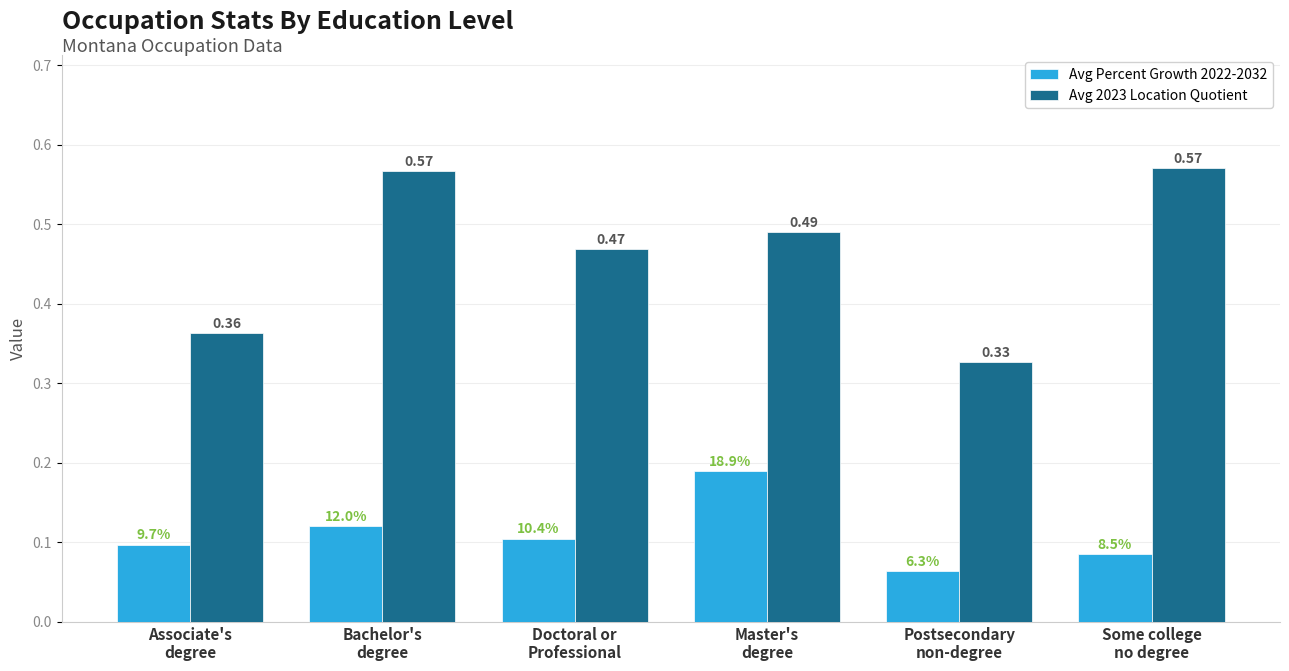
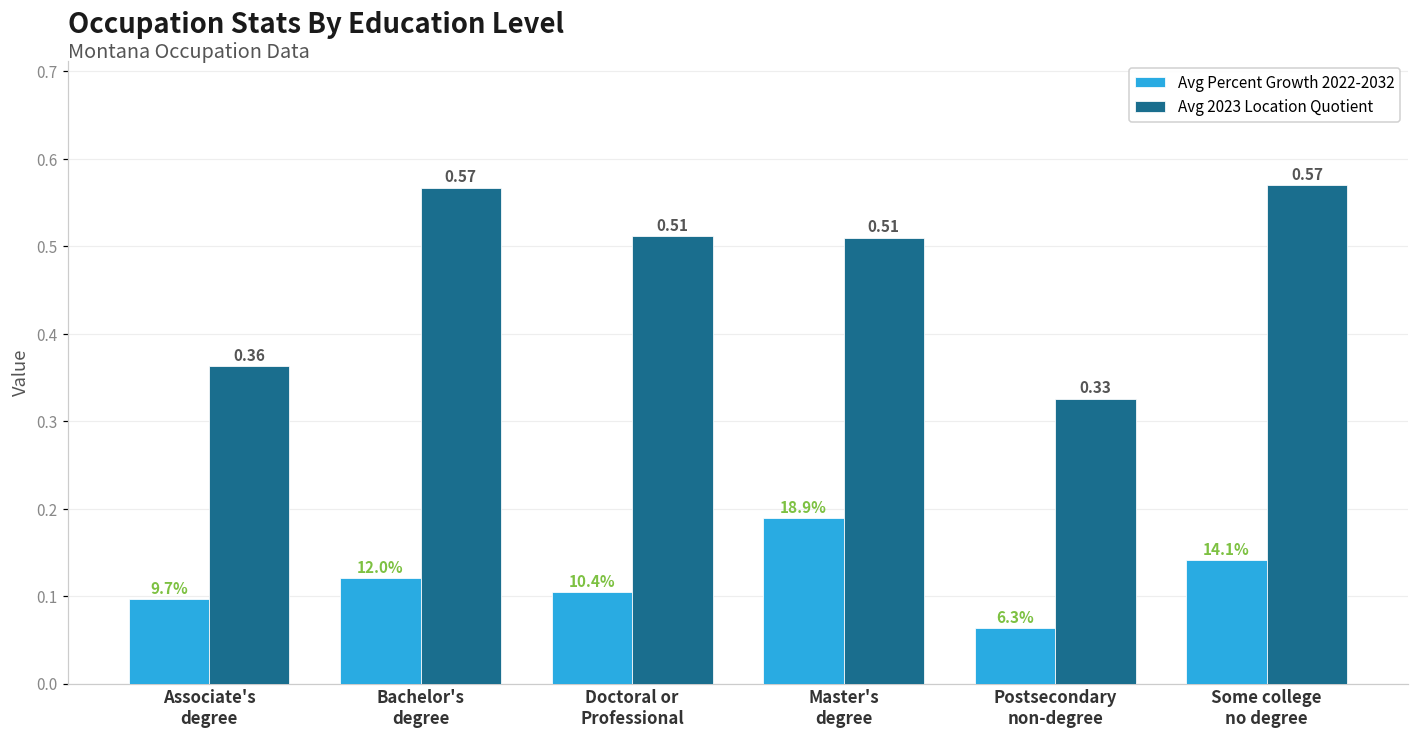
  {
    "Avg Percent Growth 2022-2032": {
      "Associate's degree": "9.7%",
      "Bachelor's degree": "12.0%",
      "Doctoral or Professional": "10.4%",
      "Master's degree": "18.9%",
      "Postsecondary non-degree": "6.3%",
-     "Some college no degree": "8.5%"
+     "Some college no degree": "14.1%"
    },
    "Avg 2023 Location Quotient": {
      "Associate's degree": "0.36",
      "Bachelor's degree": "0.57",
-     "Doctoral or Professional": "0.47",
-     "Master's degree": "0.49",
+     "Doctoral or Professional": "0.51",
+     "Master's degree": "0.51",
      "Postsecondary non-degree": "0.33",
      "Some college no degree": "0.57"
    }
  }
